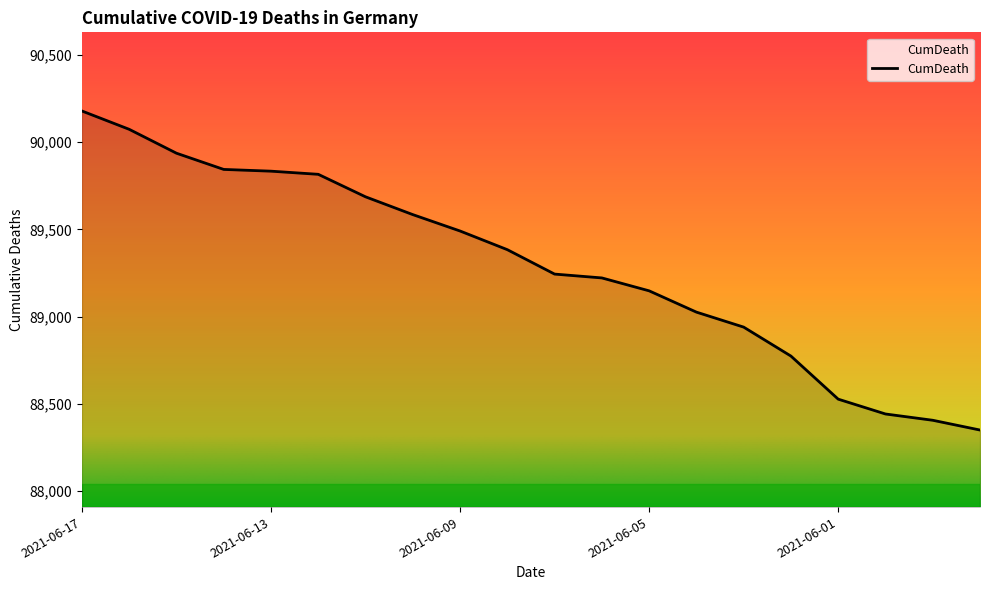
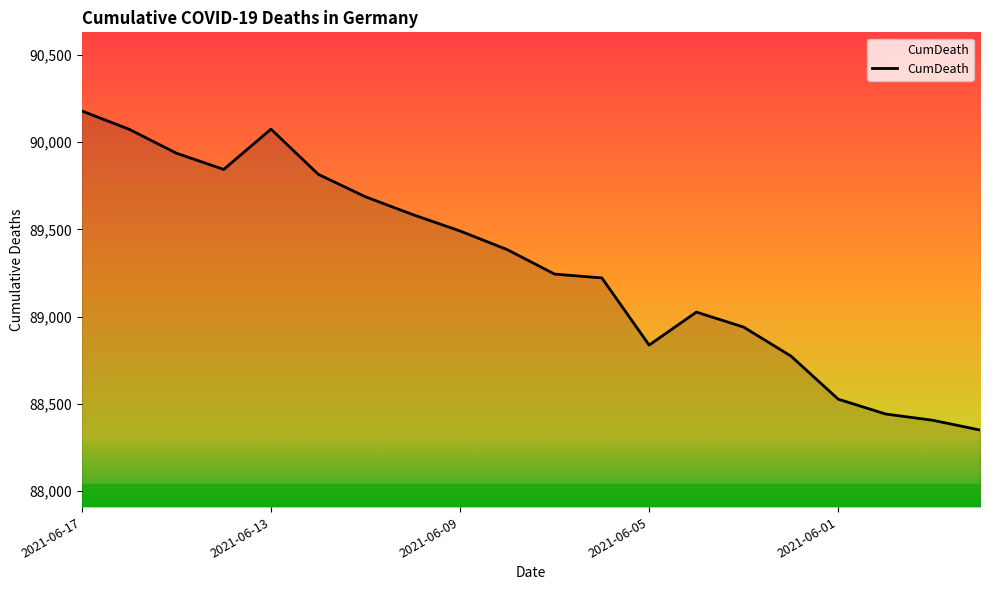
  {
    "2021-06-17": "90,180",
-   "2021-06-13": "89,830",
+   "2021-06-13": "90,080",
    "2021-06-09": "89,490",
-   "2021-06-05": "89,150",
+   "2021-06-05": "88,840",
    "2021-06-01": "88,530"
  }
